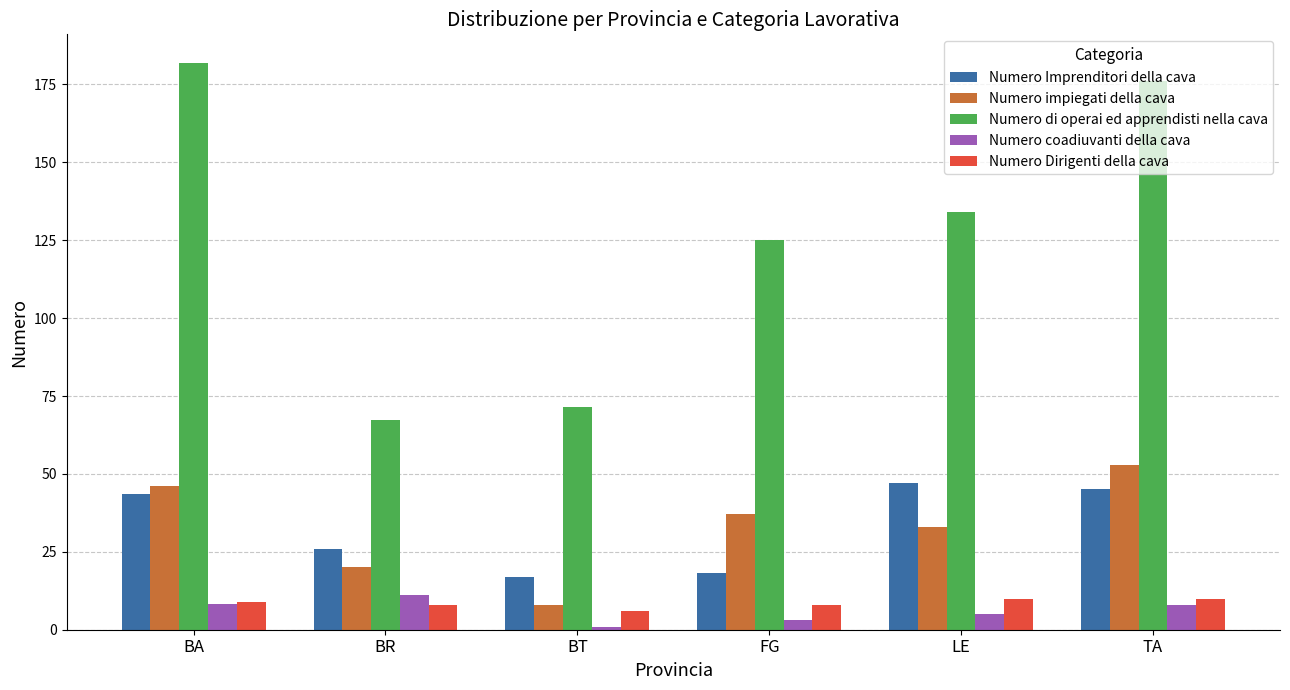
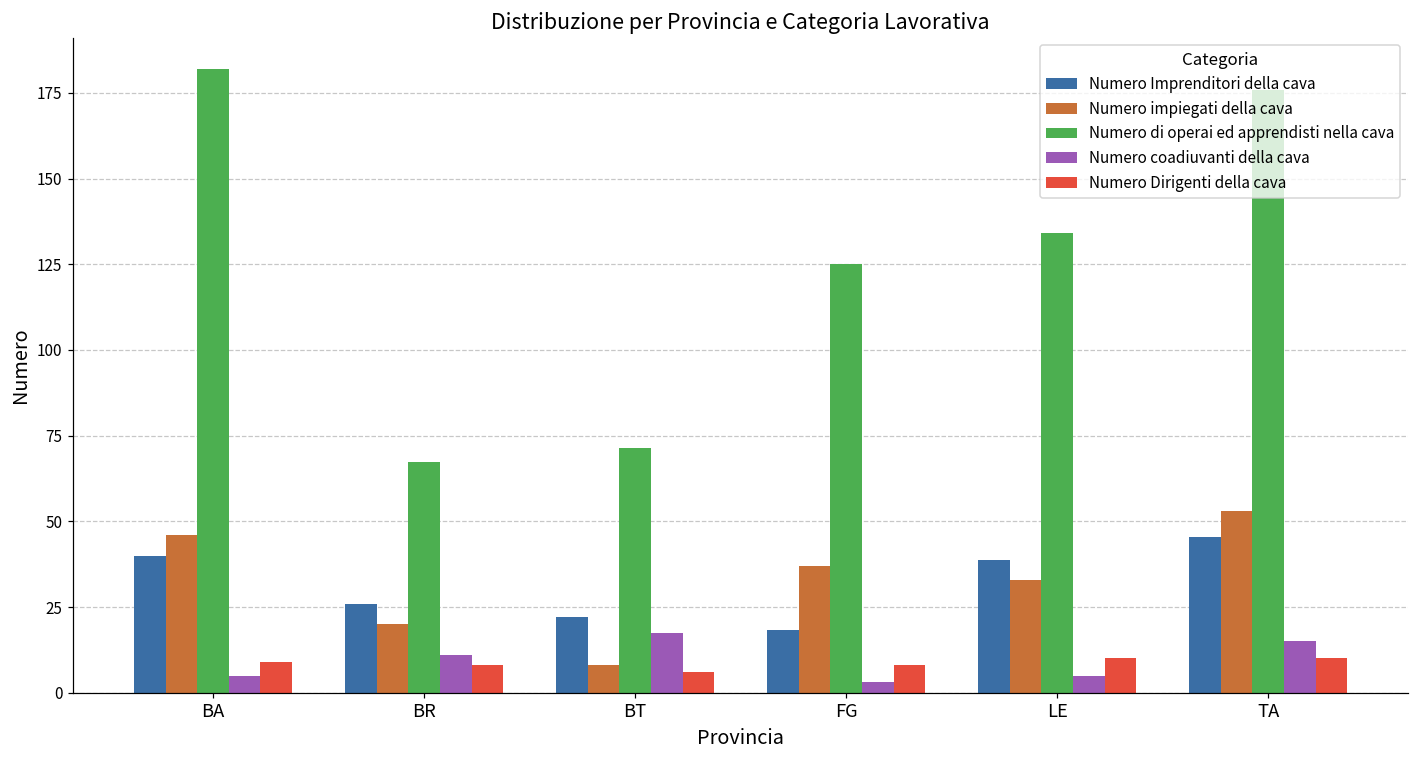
  {
    "Numero Imprenditori della cava": {
-     "BA": 44,
+     "BA": 40,
      "BR": 26,
-     "BT": 17,
+     "BT": 22,
      "FG": 18,
-     "LE": 47,
+     "LE": 39,
      "TA": 45
    },
    "Numero di operai ed apprendisti nella cava": {
      "BA": 182,
      "BR": 67,
      "BT": 71,
      "FG": 125,
      "LE": 134
    },
    "Numero coadiuvanti della cava": {
-     "BA": 8,
+     "BA": 5,
      "BR": 11,
-     "BT": 1,
+     "BT": 17,
      "FG": 3,
      "LE": 5,
-     "TA": 8
+     "TA": 15
    }
  }
